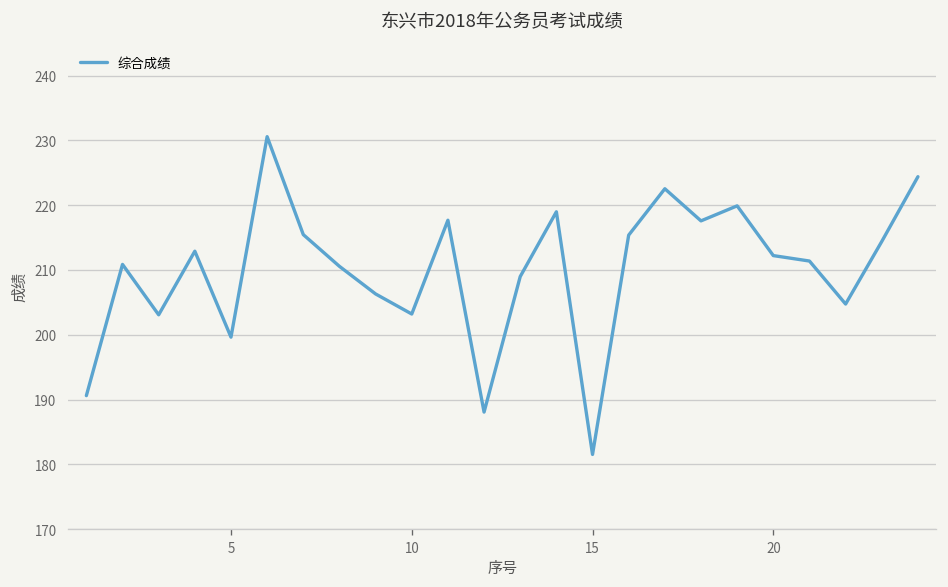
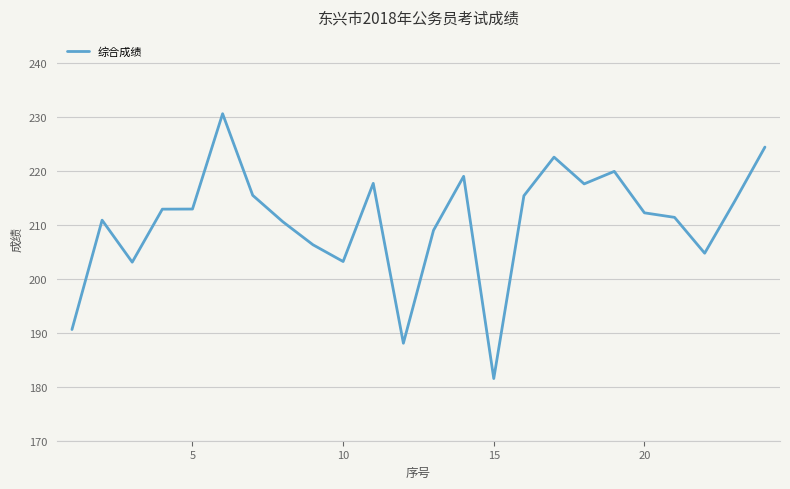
  {
-   "5": 200,
+   "5": 213,
    "10": 203,
    "15": 182,
    "20": 212
  }
